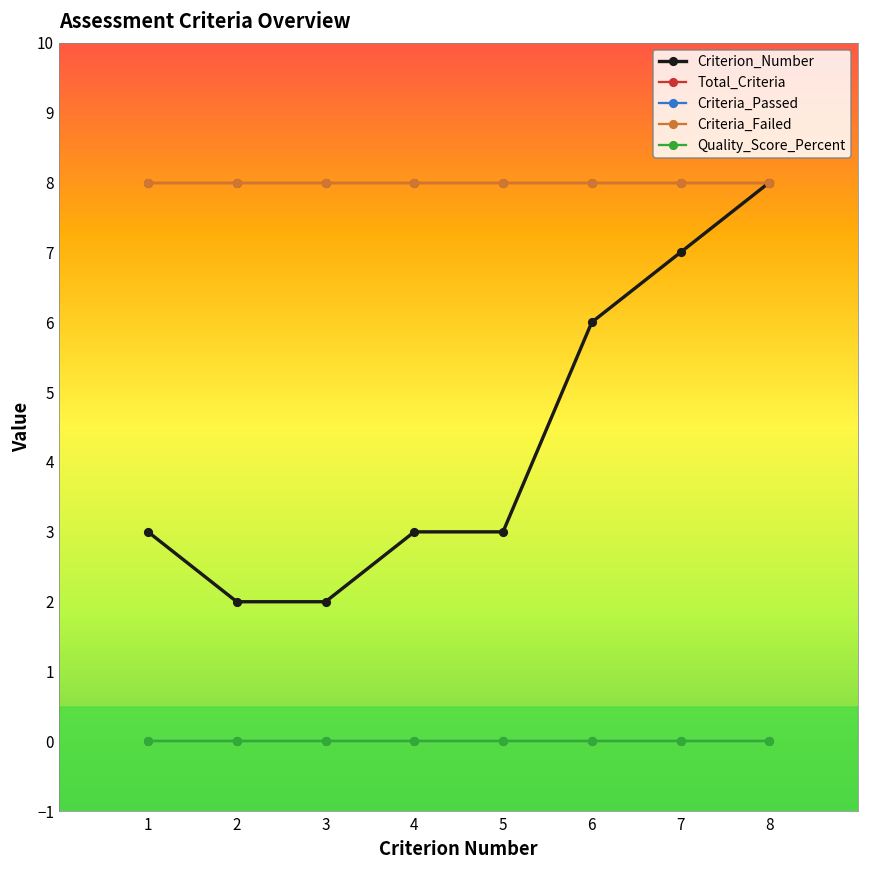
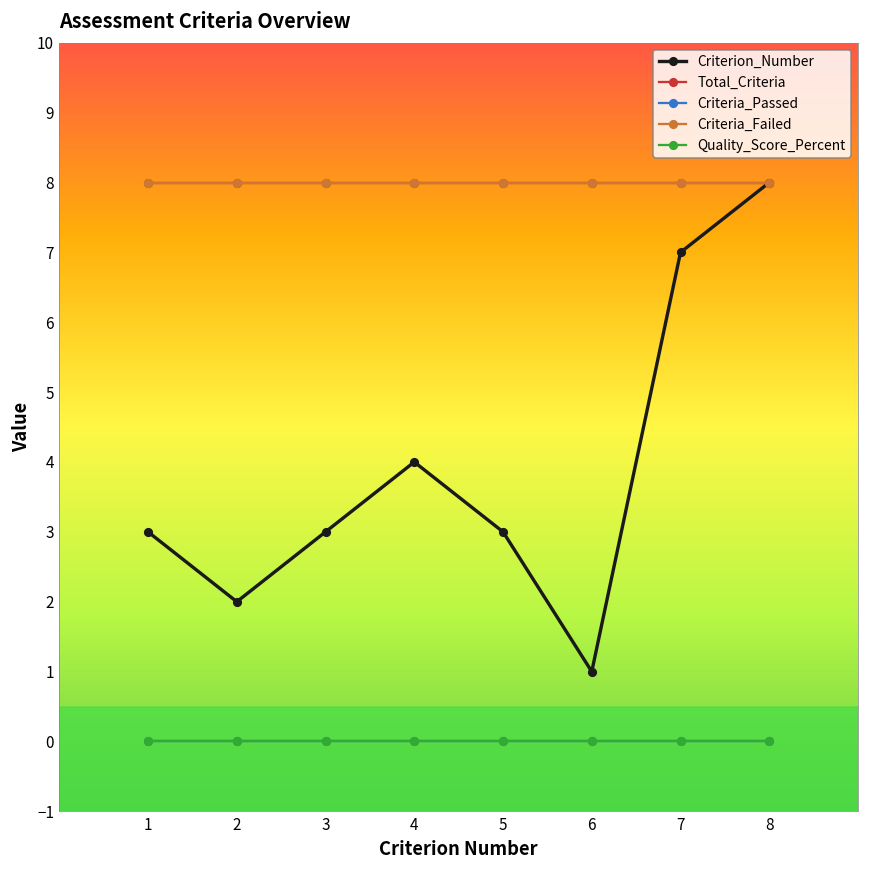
  {
    "Criterion_Number": {
      "1": 3,
      "2": 2,
-     "3": 2,
-     "4": 3,
+     "3": 3,
+     "4": 4,
      "5": 3,
-     "6": 6,
+     "6": 1,
      "7": 7
    },
    "Criteria_Failed": {
      "1": 8,
      "2": 8,
      "3": 8,
      "4": 8,
      "5": 8,
      "6": 8,
      "7": 8
    }
  }
